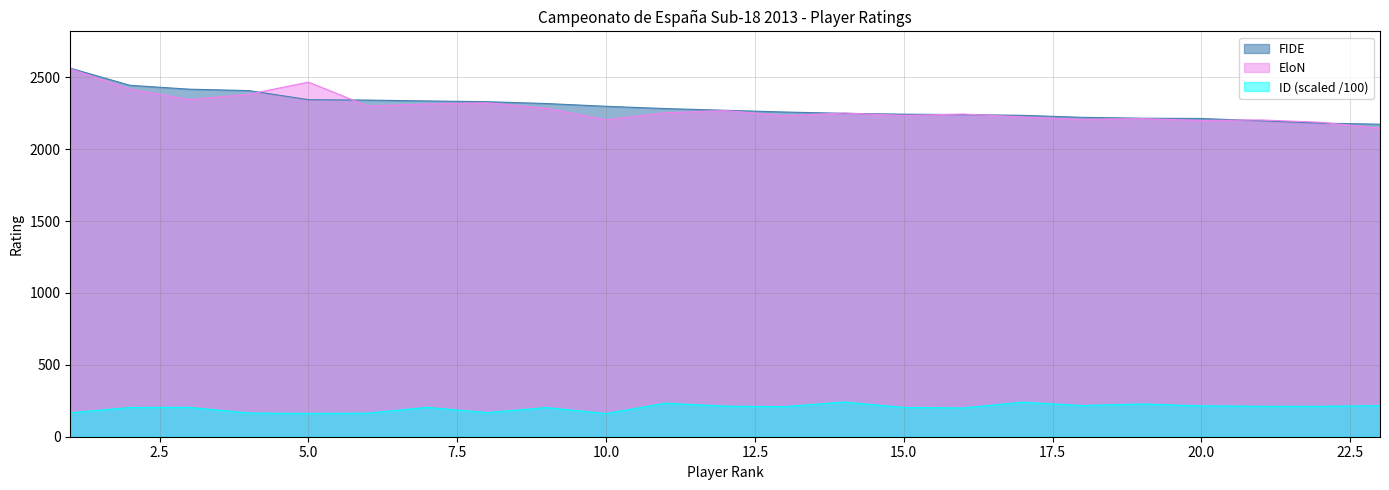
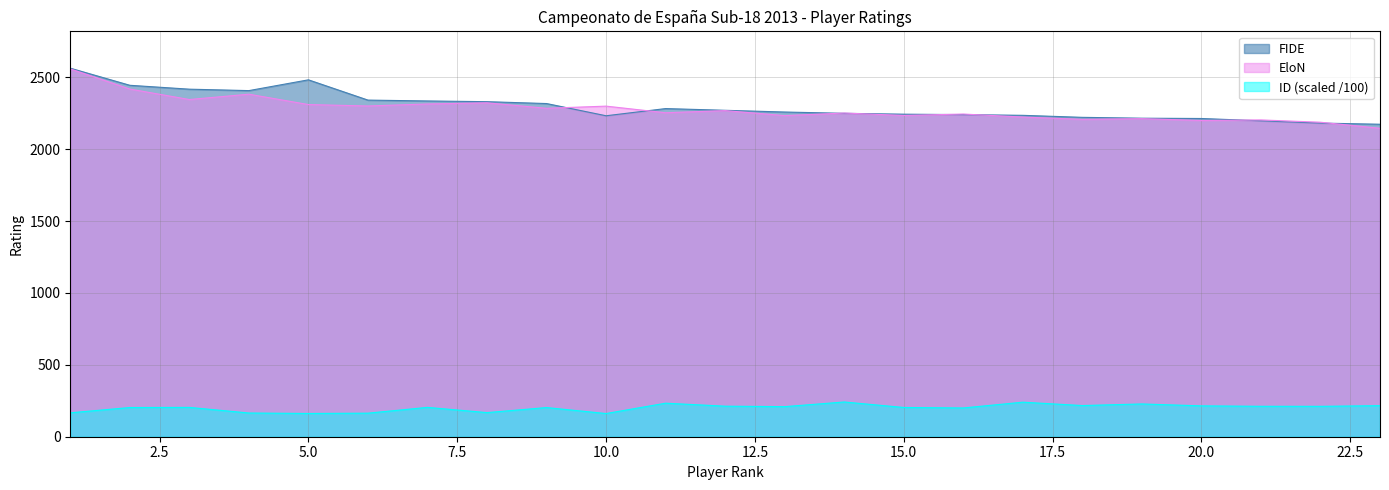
  {
    "FIDE": {
-     "5.0": 2350,
-     "10.0": 2300
+     "5.0": 2480,
+     "10.0": 2230
    },
    "EloN": {
-     "5.0": 2470,
-     "10.0": 2210
+     "5.0": 2310,
+     "10.0": 2300
    },
    "ID (scaled /100)": {
      "5.0": 160,
      "10.0": 160,
      "15.0": 200,
      "20.0": 210
    }
  }
